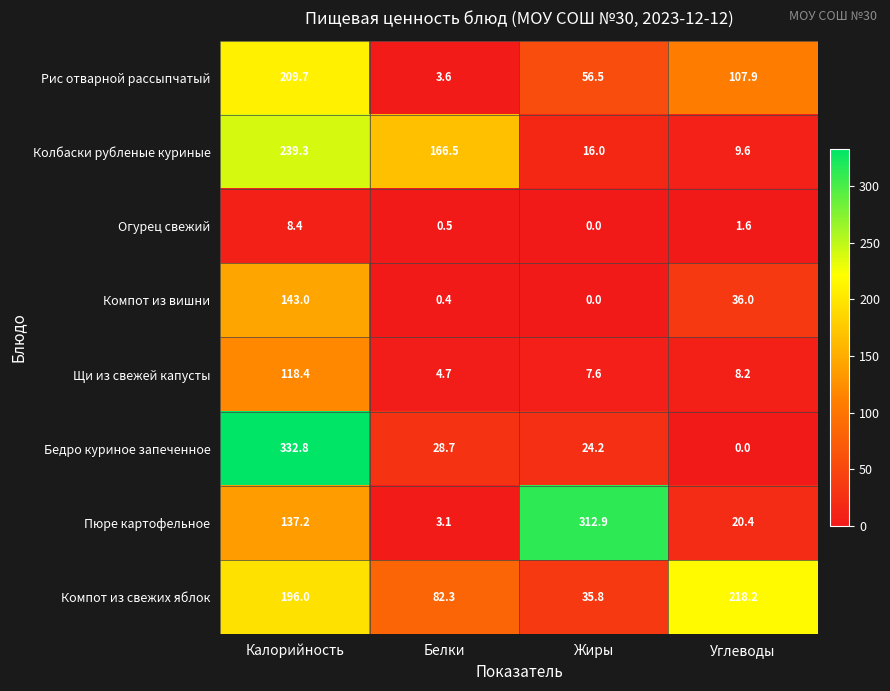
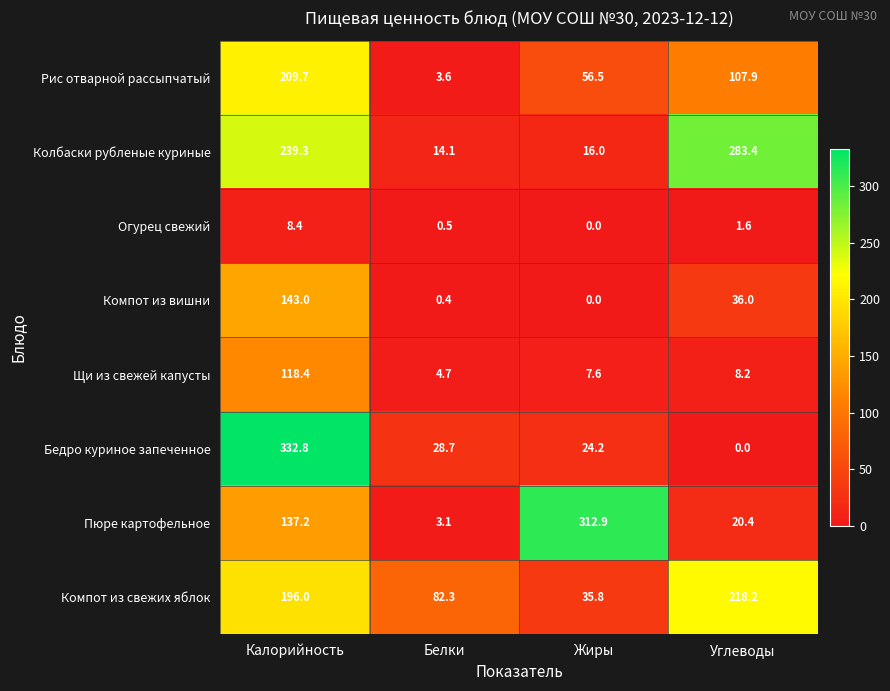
  {
    "Рис отварной рассыпчатый": {
      "Калорийность": 209.7,
      "Белки": 3.6,
      "Жиры": 56.5,
      "Углеводы": 107.9
    },
    "Колбаски рубленые куриные": {
      "Калорийность": 239.3,
-     "Белки": 166.5,
+     "Белки": 14.1,
      "Жиры": 16.0,
-     "Углеводы": 9.6
+     "Углеводы": 283.4
    },
    "Огурец свежий": {
      "Калорийность": 8.4,
      "Белки": 0.5,
      "Жиры": 0.0,
      "Углеводы": 1.6
    },
    "Компот из вишни": {
      "Калорийность": 143.0,
      "Белки": 0.4,
      "Жиры": 0.0,
      "Углеводы": 36.0
    },
    "Щи из свежей капусты": {
      "Калорийность": 118.4,
      "Белки": 4.7,
      "Жиры": 7.6,
      "Углеводы": 8.2
    },
    "Бедро куриное запеченное": {
      "Калорийность": 332.8,
      "Белки": 28.7,
      "Жиры": 24.2,
      "Углеводы": 0.0
    },
    "Пюре картофельное": {
      "Калорийность": 137.2,
      "Белки": 3.1,
      "Жиры": 312.9,
      "Углеводы": 20.4
    },
    "Компот из свежих яблок": {
      "Калорийность": 196.0,
      "Белки": 82.3,
      "Жиры": 35.8,
      "Углеводы": 218.2
    }
  }
